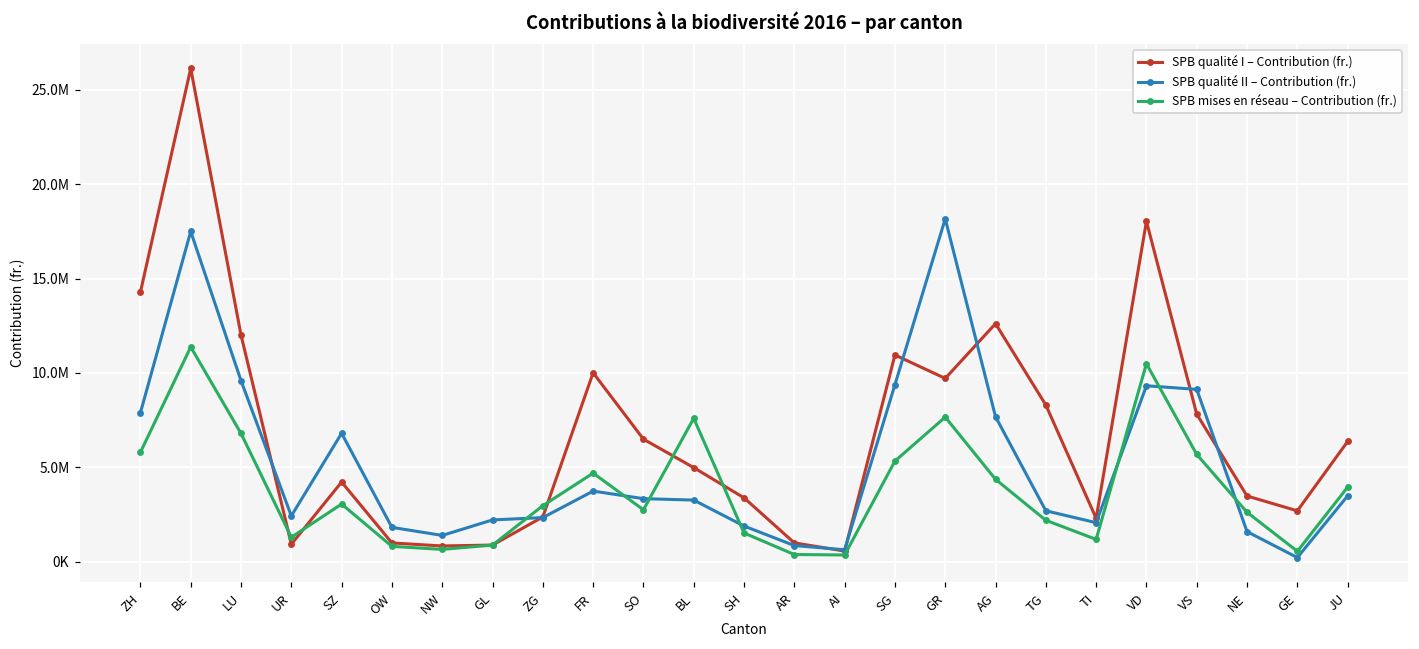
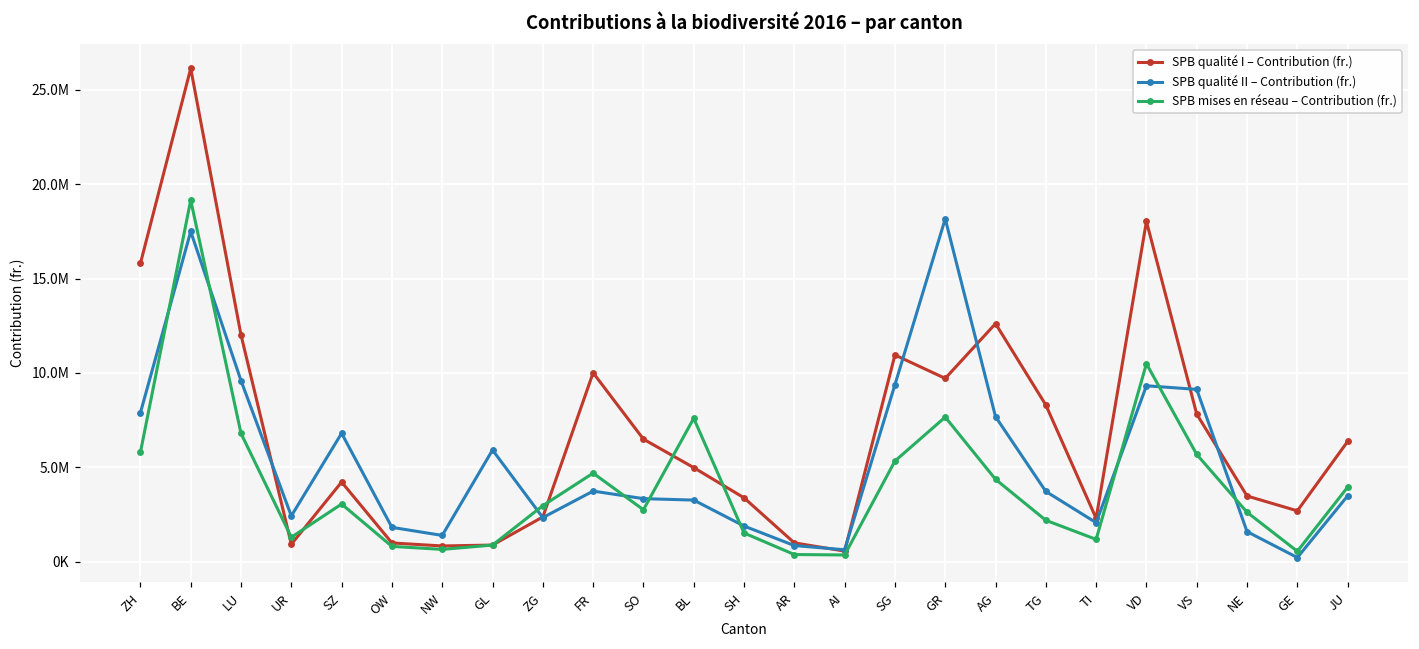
  {
    "SPB qualité I – Contribution (fr.)": {
-     "ZH": 14300000,
+     "ZH": 15800000,
      "BE": 26100000,
      "LU": 12000000,
      "UR": 900000,
      "SZ": 4200000,
      "OW": 1000000,
      "NW": 800000,
      "FR": 10000000,
      "SO": 6500000,
      "BL": 5000000,
      "SH": 3400000,
      "SG": 11000000,
      "GR": 9700000,
      "AG": 12600000,
      "TG": 8300000,
      "TI": 2300000,
      "VD": 18000000,
      "VS": 7800000,
      "NE": 3500000,
      "GE": 2700000,
      "JU": 6400000
    },
    "SPB qualité II – Contribution (fr.)": {
      "ZH": 7900000,
      "BE": 17500000,
      "LU": 9600000,
      "UR": 2400000,
      "SZ": 6800000,
      "OW": 1800000,
      "NW": 1400000,
-     "GL": 2200000,
+     "GL": 5900000,
      "FR": 3700000,
      "SO": 3300000,
      "BL": 3300000,
      "SH": 1900000,
      "SG": 9400000,
      "GR": 18200000,
      "AG": 7700000,
-     "TG": 2700000,
+     "TG": 3700000,
      "TI": 2100000,
      "VD": 9300000,
      "VS": 9100000,
      "NE": 1600000,
      "GE": 200000,
      "JU": 3500000
    },
    "SPB mises en réseau – Contribution (fr.)": {
      "ZH": 5800000,
-     "BE": 11400000,
+     "BE": 19200000,
      "LU": 6800000,
      "UR": 1300000,
      "SZ": 3100000,
      "OW": 800000,
      "NW": 700000,
      "ZG": 3000000,
      "FR": 4700000,
      "SO": 2800000,
      "BL": 7600000,
      "SH": 1500000,
      "AR": 400000,
      "AI": 400000,
      "SG": 5300000,
      "GR": 7700000,
      "AG": 4400000,
      "TG": 2200000,
      "TI": 1200000,
      "VD": 10500000,
      "VS": 5700000,
      "NE": 2600000,
      "GE": 600000,
      "JU": 4000000
    }
  }
